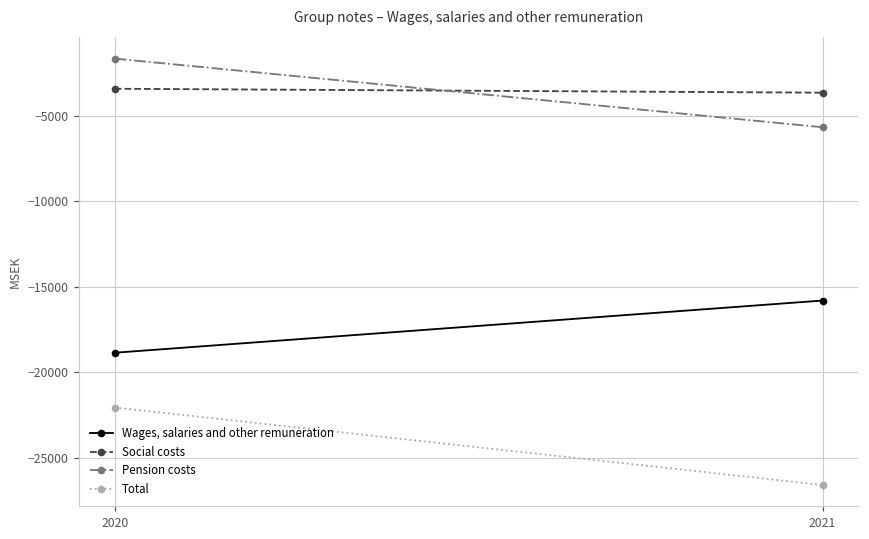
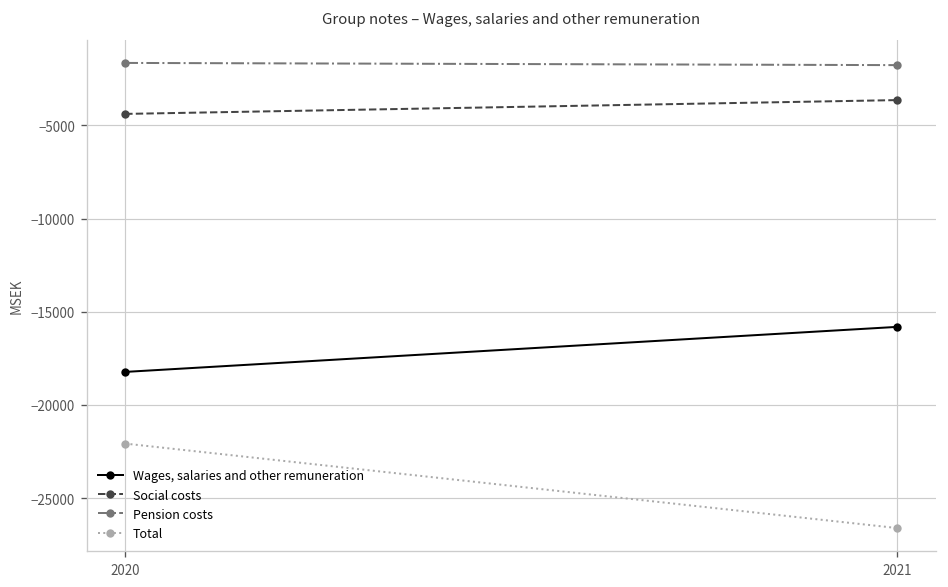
  {
    "Wages, salaries and other remuneration": {
-     "2020": -18900,
+     "2020": -18200,
      "2021": -15800
    },
    "Social costs": {
-     "2020": -3400,
+     "2020": -4400,
      "2021": -3600
    },
    "Pension costs": {
      "2020": -1600,
-     "2021": -5700
+     "2021": -1800
    },
    "Total": {
      "2020": -22100,
      "2021": -26600
    }
  }
